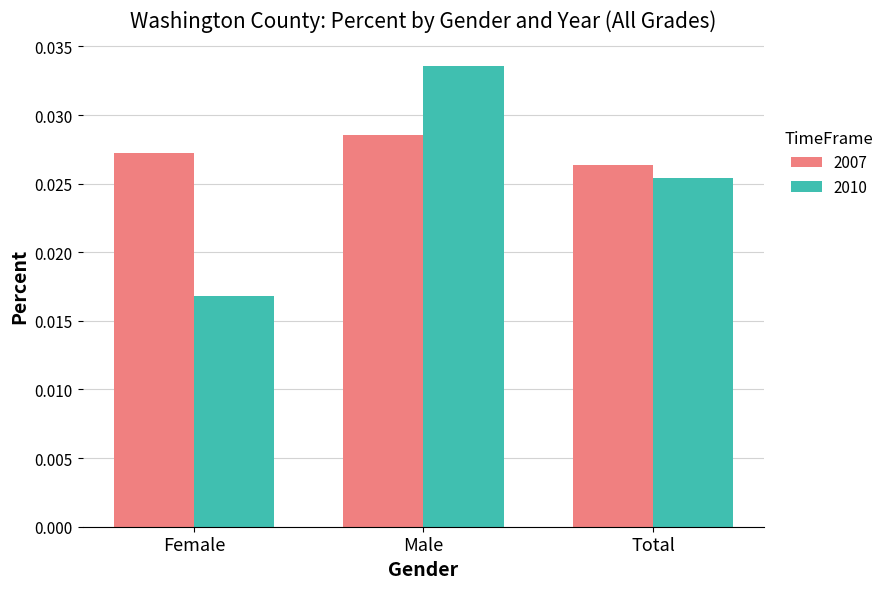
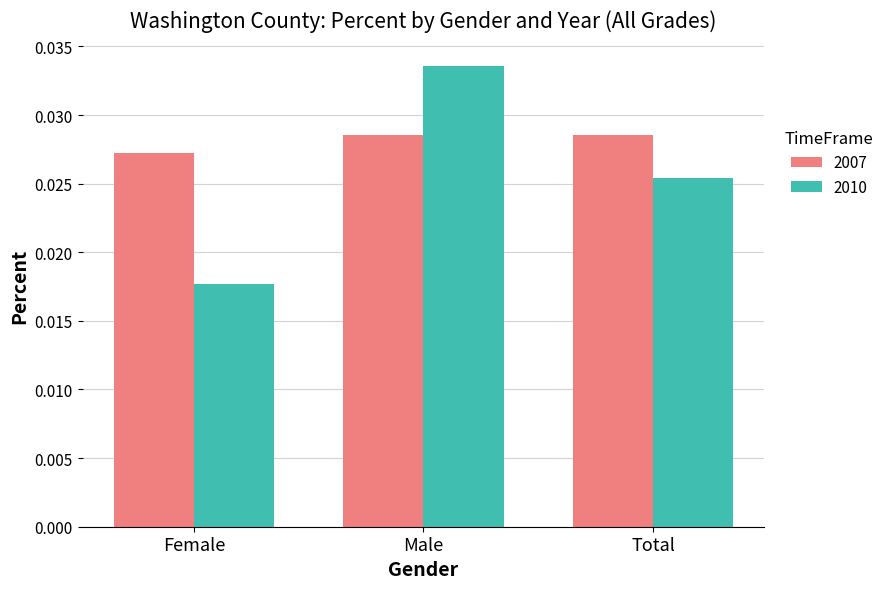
  {
    "2007": {
      "Female": 0.0273,
      "Male": 0.0286,
-     "Total": 0.0264
+     "Total": 0.0285
    },
    "2010": {
-     "Female": 0.0168,
+     "Female": 0.0177,
      "Male": 0.0336,
      "Total": 0.0254
    }
  }
